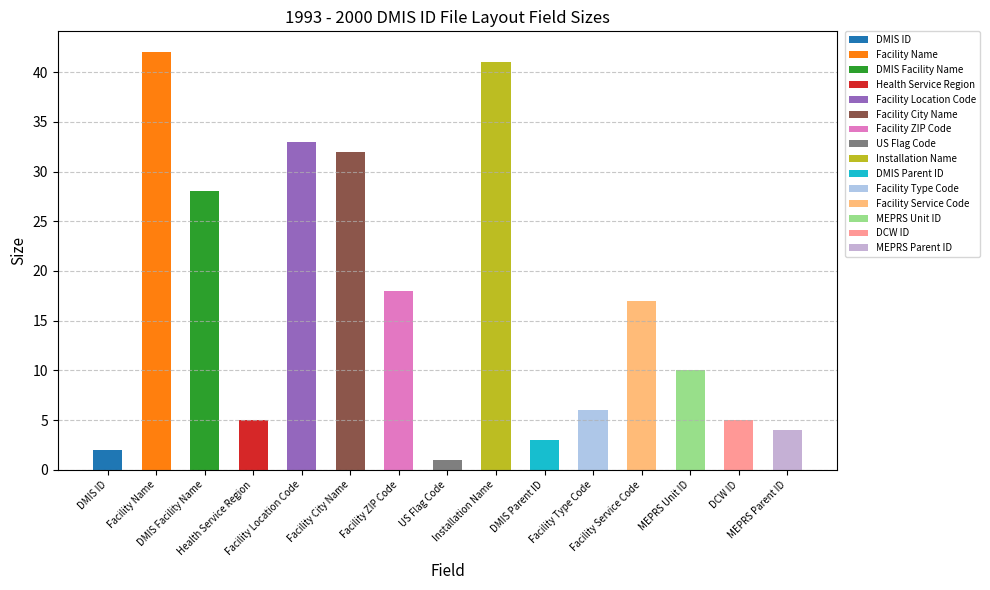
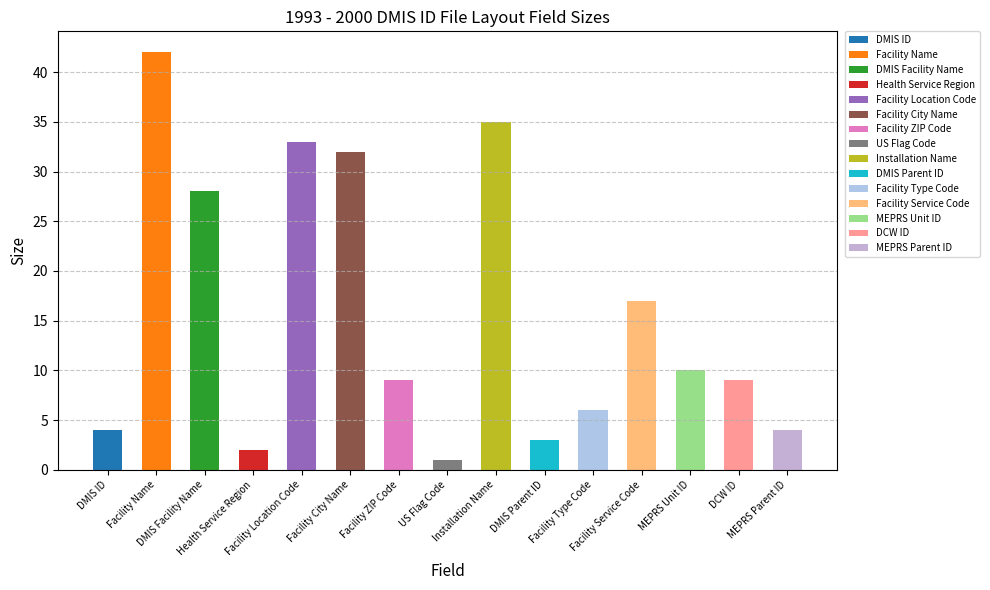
  {
-   "DMIS ID": 2,
+   "DMIS ID": 4,
    "Facility Name": 42,
    "DMIS Facility Name": 28,
-   "Health Service Region": 5,
+   "Health Service Region": 2,
    "Facility Location Code": 33,
    "Facility City Name": 32,
-   "Facility ZIP Code": 18,
+   "Facility ZIP Code": 9,
    "US Flag Code": 1,
-   "Installation Name": 41,
+   "Installation Name": 35,
    "DMIS Parent ID": 3,
    "Facility Type Code": 6,
    "Facility Service Code": 17,
    "MEPRS Unit ID": 10,
-   "DCW ID": 5,
+   "DCW ID": 9,
    "MEPRS Parent ID": 4
  }
